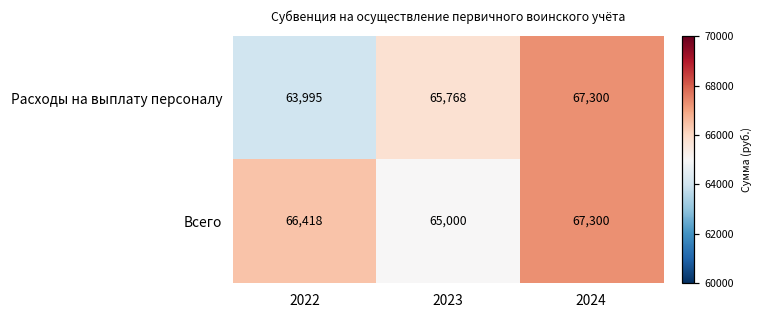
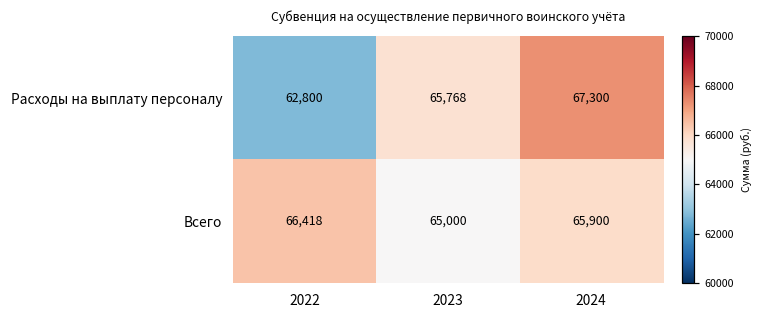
  {
    "Расходы на выплату персоналу": {
-     "2022": "63,995",
+     "2022": "62,800",
      "2023": "65,768",
      "2024": "67,300"
    },
    "Всего": {
      "2022": "66,418",
      "2023": "65,000",
-     "2024": "67,300"
+     "2024": "65,900"
    }
  }
